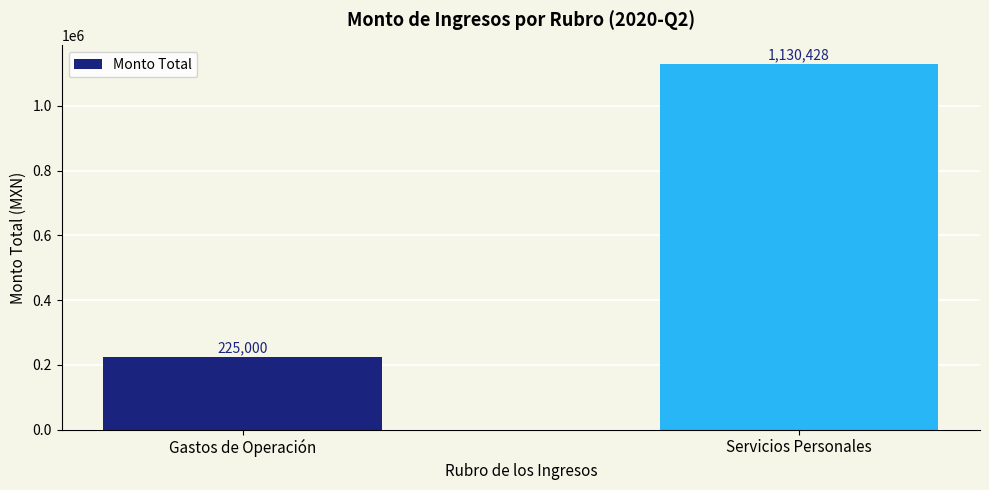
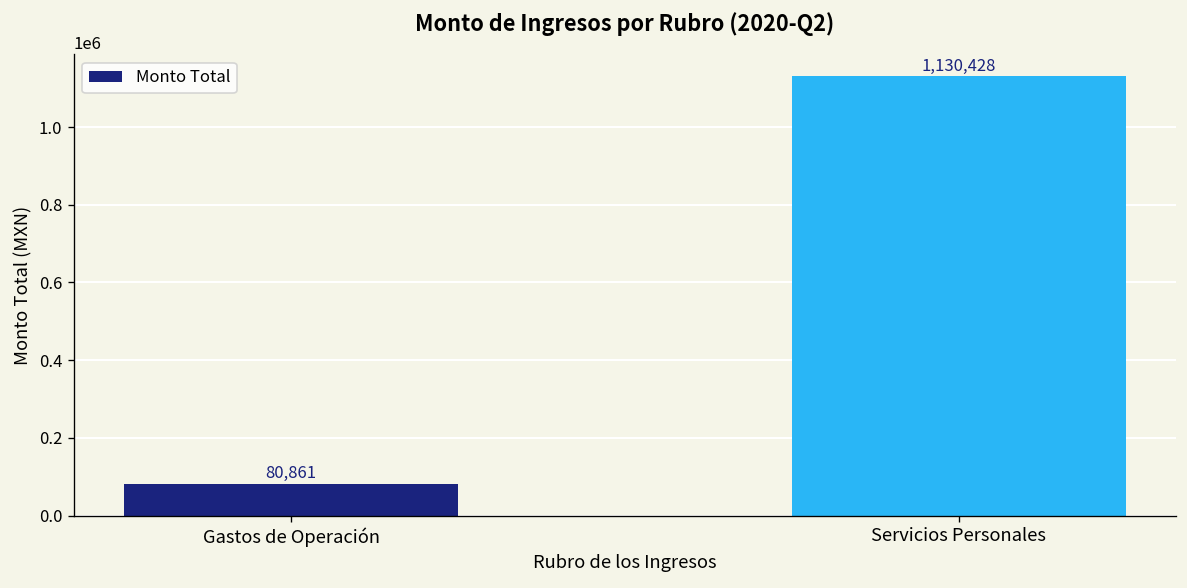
  {
-   "Gastos de Operación": "225,000",
+   "Gastos de Operación": "80,861",
    "Servicios Personales": "1,130,428"
  }
